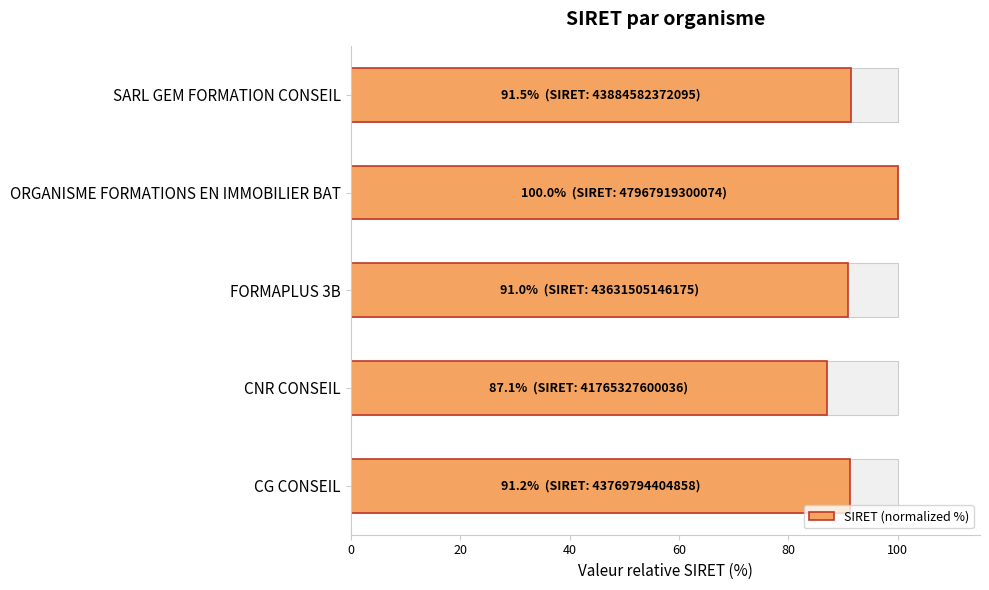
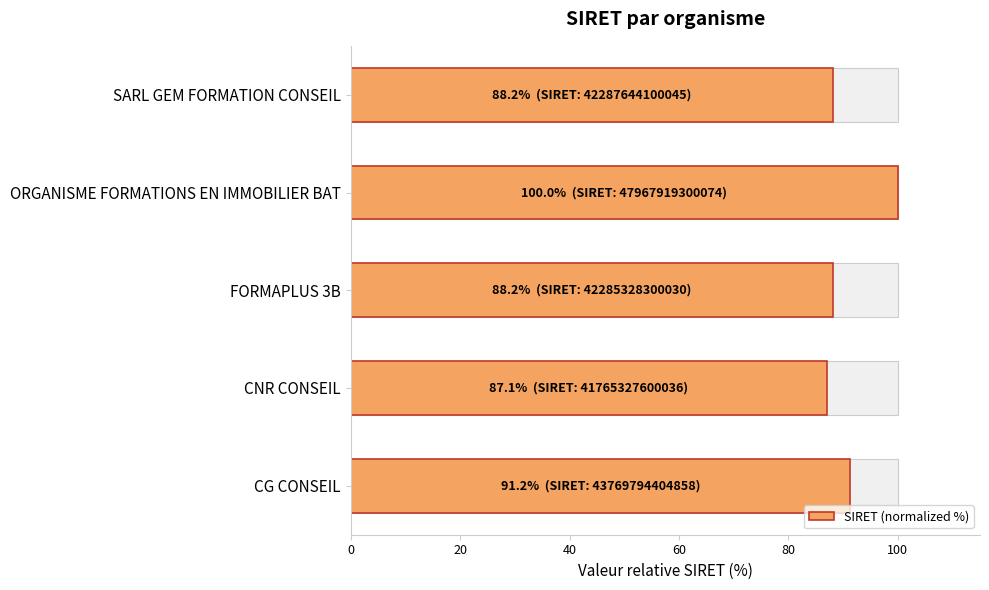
  {
    "SIRET (normalized %)": {
-     "SARL GEM FORMATION CONSEIL": "91.5% (SIRET: 43884582372095)",
+     "SARL GEM FORMATION CONSEIL": "88.2% (SIRET: 42287644100045)",
      "ORGANISME FORMATIONS EN IMMOBILIER BAT": "100.0%",
-     "FORMAPLUS 3B": "91.0% (SIRET: 43631505146175)"
+     "FORMAPLUS 3B": "88.2% (SIRET: 42285328300030)"
    }
  }
